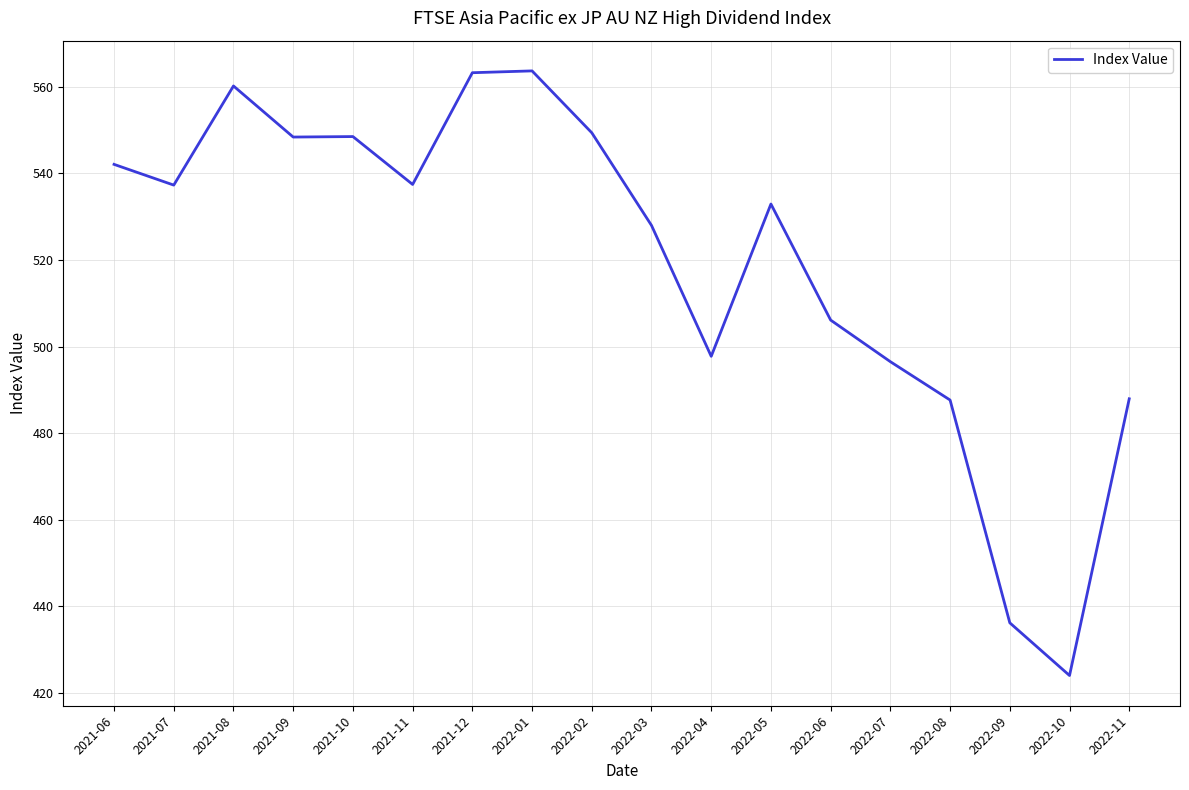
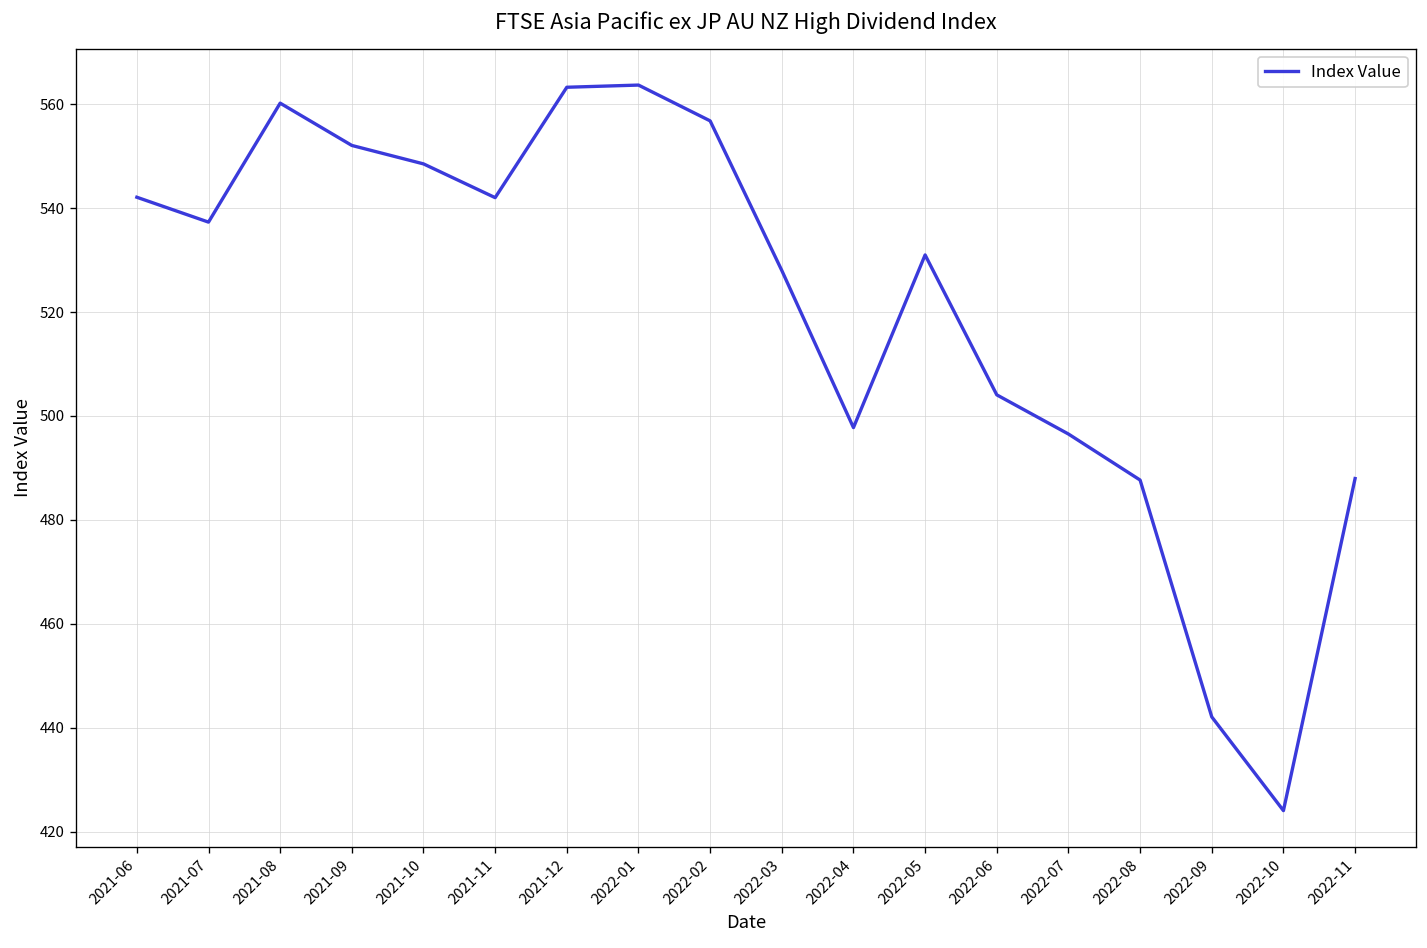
  {
    "2021-06": 542,
    "2021-07": 537,
    "2021-08": 560,
-   "2021-09": 548,
+   "2021-09": 552,
    "2021-10": 549,
-   "2021-11": 537,
+   "2021-11": 542,
    "2021-12": 563,
    "2022-01": 564,
-   "2022-02": 549,
+   "2022-02": 557,
    "2022-03": 528,
    "2022-04": 498,
-   "2022-05": 533,
-   "2022-06": 506,
+   "2022-05": 531,
+   "2022-06": 504,
    "2022-07": 497,
    "2022-08": 488,
-   "2022-09": 436,
+   "2022-09": 442,
    "2022-10": 424,
    "2022-11": 488
  }
